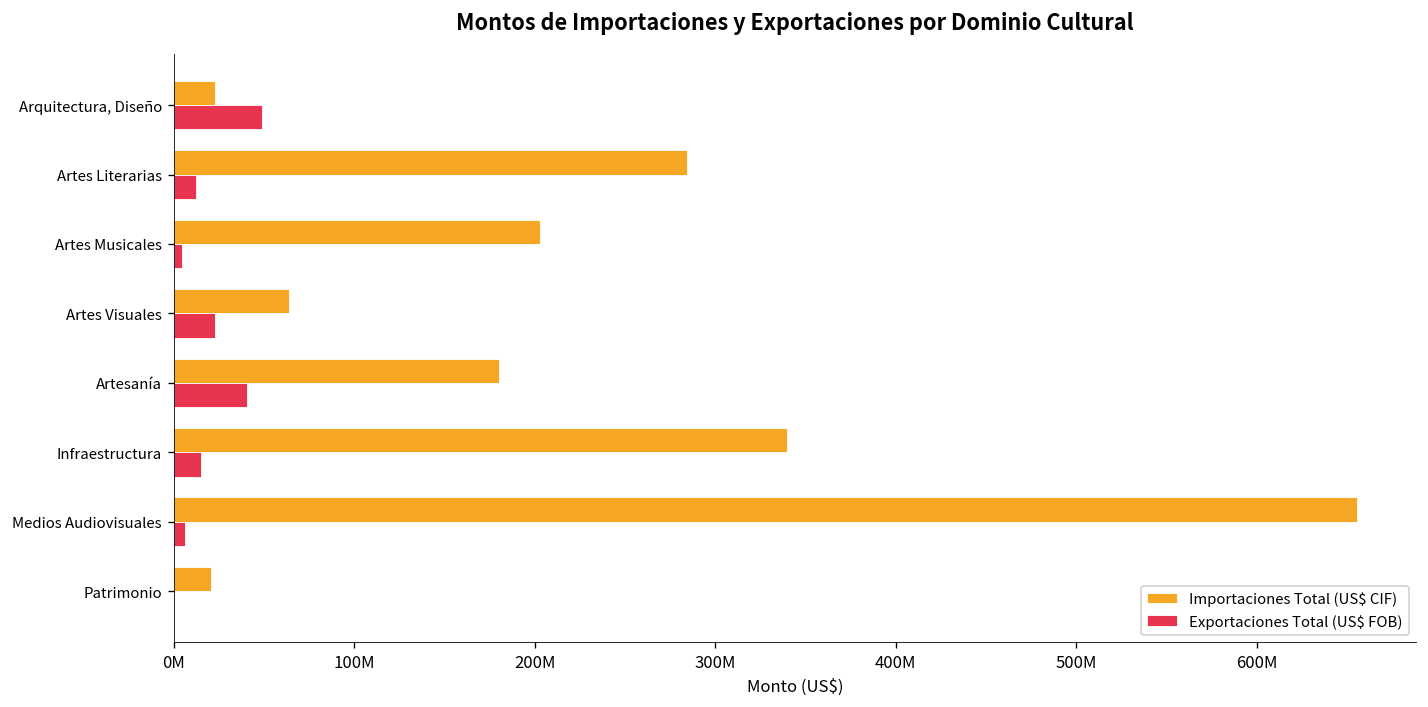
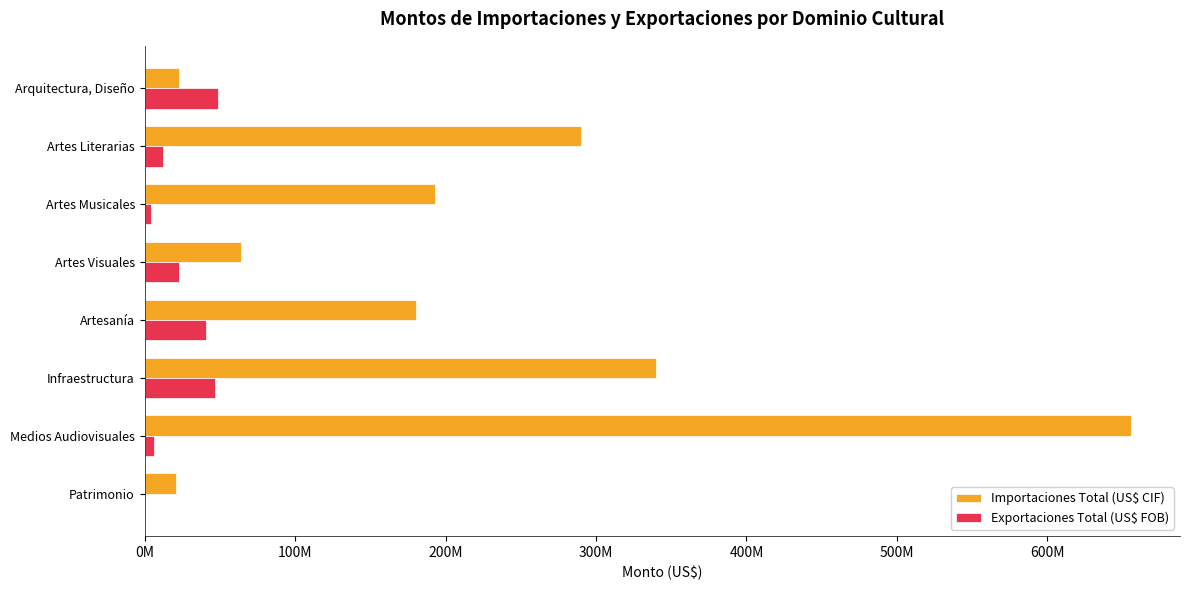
  {
    "Importaciones Total (US$ CIF)": {
      "Arquitectura, Diseño": 23000000,
-     "Artes Literarias": 284000000,
-     "Artes Musicales": 203000000,
+     "Artes Literarias": 290000000,
+     "Artes Musicales": 193000000,
      "Artes Visuales": 64000000,
      "Artesanía": 180000000,
      "Infraestructura": 340000000,
      "Medios Audiovisuales": 655000000,
      "Patrimonio": 21000000
    },
    "Exportaciones Total (US$ FOB)": {
      "Arquitectura, Diseño": 49000000,
      "Artes Literarias": 13000000,
      "Artes Musicales": 4000000,
      "Artes Visuales": 23000000,
      "Artesanía": 41000000,
-     "Infraestructura": 15000000,
+     "Infraestructura": 47000000,
      "Medios Audiovisuales": 6000000
    }
  }
